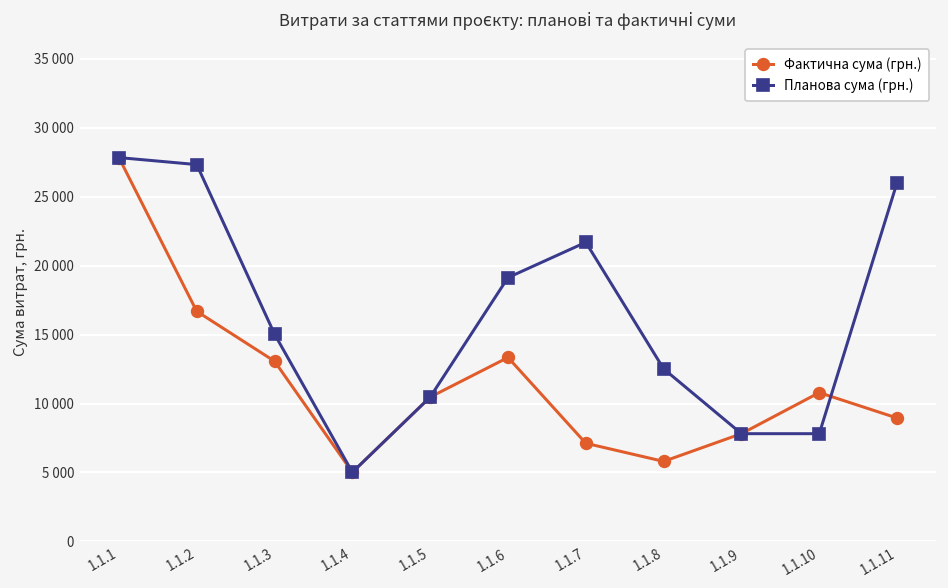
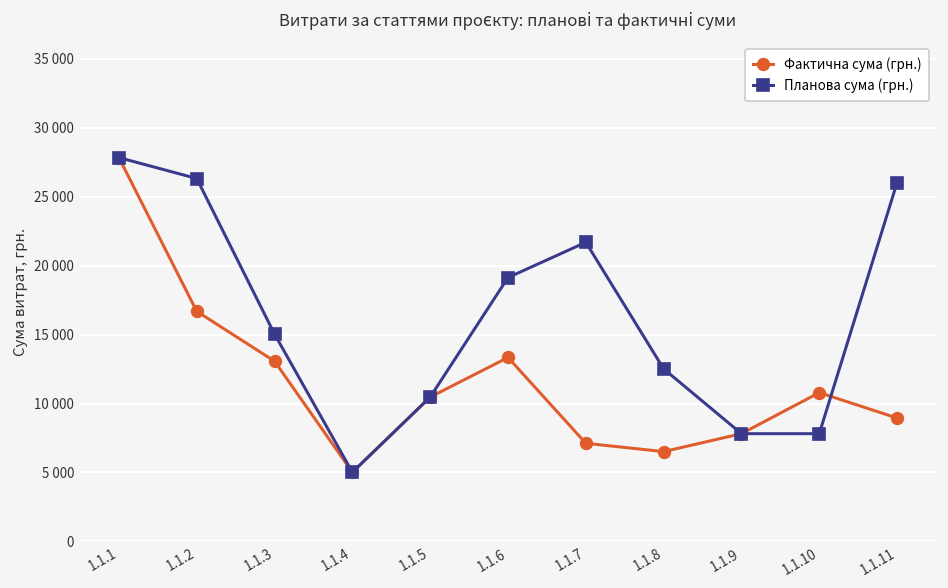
  {
    "Фактична сума (грн.)": {
      "1.1.2": 16700,
      "1.1.3": 13100,
      "1.1.6": 13300,
      "1.1.7": 7100,
-     "1.1.8": 5800,
+     "1.1.8": 6500,
      "1.1.10": 10800,
      "1.1.11": 8900
    },
    "Планова сума (грн.)": {
-     "1.1.2": 27300,
+     "1.1.2": 26300,
      "1.1.3": 15000,
      "1.1.6": 19100,
      "1.1.7": 21700,
      "1.1.8": 12500,
      "1.1.10": 7800,
      "1.1.11": 26000
    }
  }
